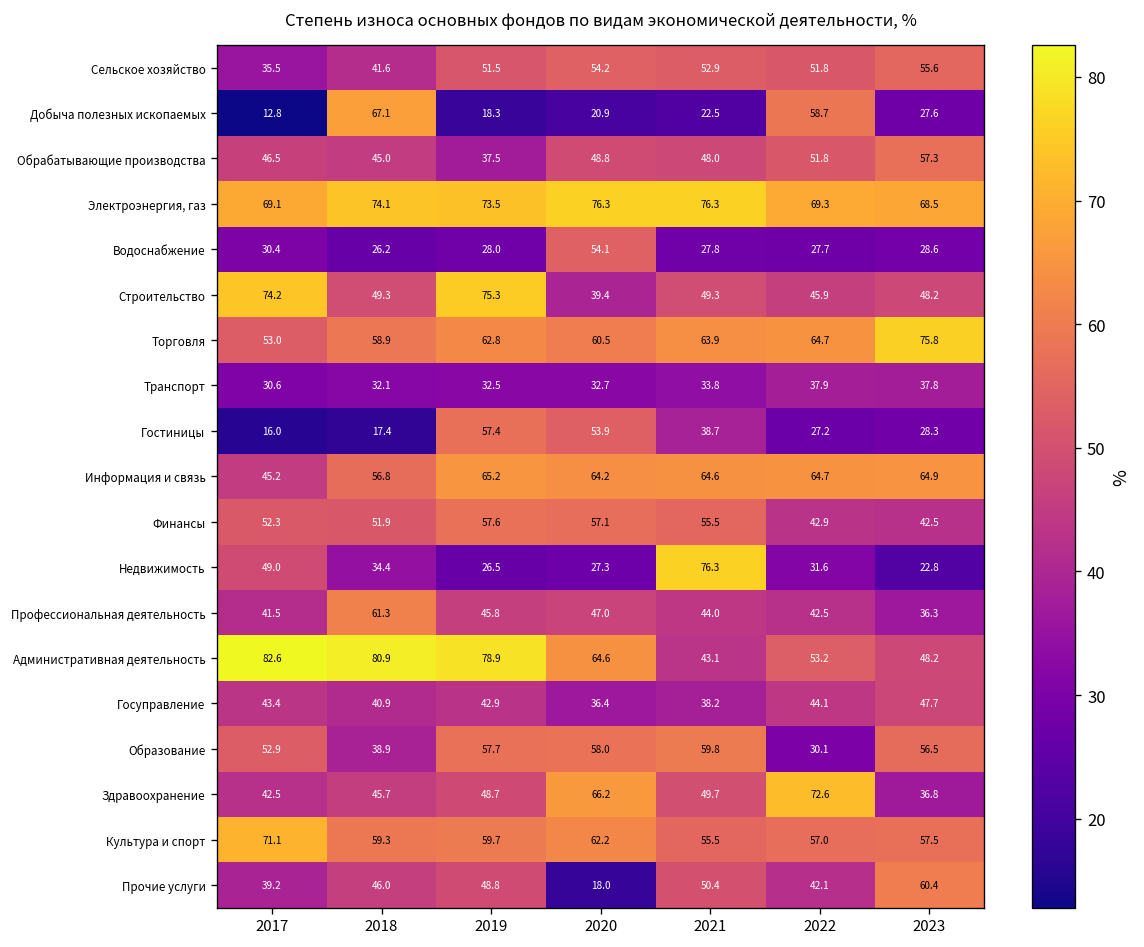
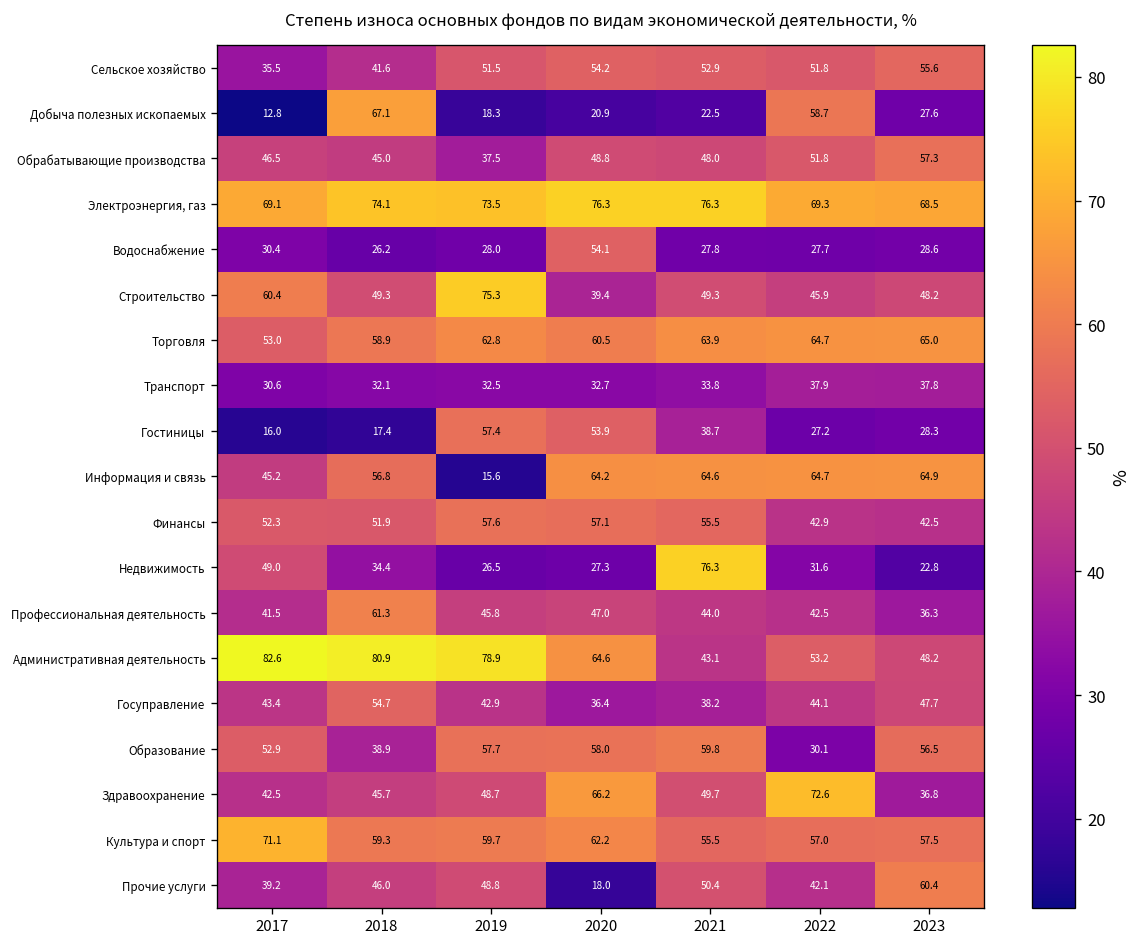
  {
    "Сельское хозяйство": {
      "2017": 35.5,
      "2018": 41.6,
      "2019": 51.5,
      "2020": 54.2,
      "2021": 52.9,
      "2022": 51.8,
      "2023": 55.6
    },
    "Добыча полезных ископаемых": {
      "2017": 12.8,
      "2018": 67.1,
      "2019": 18.3,
      "2020": 20.9,
      "2021": 22.5,
      "2022": 58.7,
      "2023": 27.6
    },
    "Обрабатывающие производства": {
      "2017": 46.5,
      "2018": 45.0,
      "2019": 37.5,
      "2020": 48.8,
      "2021": 48.0,
      "2022": 51.8,
      "2023": 57.3
    },
    "Электроэнергия, газ": {
      "2017": 69.1,
      "2018": 74.1,
      "2019": 73.5,
      "2020": 76.3,
      "2021": 76.3,
      "2022": 69.3,
      "2023": 68.5
    },
    "Водоснабжение": {
      "2017": 30.4,
      "2018": 26.2,
      "2019": 28.0,
      "2020": 54.1,
      "2021": 27.8,
      "2022": 27.7,
      "2023": 28.6
    },
    "Строительство": {
-     "2017": 74.2,
+     "2017": 60.4,
      "2018": 49.3,
      "2019": 75.3,
      "2020": 39.4,
      "2021": 49.3,
      "2022": 45.9,
      "2023": 48.2
    },
    "Торговля": {
      "2017": 53.0,
      "2018": 58.9,
      "2019": 62.8,
      "2020": 60.5,
      "2021": 63.9,
      "2022": 64.7,
-     "2023": 75.8
+     "2023": 65.0
    },
    "Транспорт": {
      "2017": 30.6,
      "2018": 32.1,
      "2019": 32.5,
      "2020": 32.7,
      "2021": 33.8,
      "2022": 37.9,
      "2023": 37.8
    },
    "Гостиницы": {
      "2017": 16.0,
      "2018": 17.4,
      "2019": 57.4,
      "2020": 53.9,
      "2021": 38.7,
      "2022": 27.2,
      "2023": 28.3
    },
    "Информация и связь": {
      "2017": 45.2,
      "2018": 56.8,
-     "2019": 65.2,
+     "2019": 15.6,
      "2020": 64.2,
      "2021": 64.6,
      "2022": 64.7,
      "2023": 64.9
    },
    "Финансы": {
      "2017": 52.3,
      "2018": 51.9,
      "2019": 57.6,
      "2020": 57.1,
      "2021": 55.5,
      "2022": 42.9,
      "2023": 42.5
    },
    "Недвижимость": {
      "2017": 49.0,
      "2018": 34.4,
      "2019": 26.5,
      "2020": 27.3,
      "2021": 76.3,
      "2022": 31.6,
      "2023": 22.8
    },
    "Профессиональная деятельность": {
      "2017": 41.5,
      "2018": 61.3,
      "2019": 45.8,
      "2020": 47.0,
      "2021": 44.0,
      "2022": 42.5,
      "2023": 36.3
    },
    "Административная деятельность": {
      "2017": 82.6,
      "2018": 80.9,
      "2019": 78.9,
      "2020": 64.6,
      "2021": 43.1,
      "2022": 53.2,
      "2023": 48.2
    },
    "Госуправление": {
      "2017": 43.4,
-     "2018": 40.9,
+     "2018": 54.7,
      "2019": 42.9,
      "2020": 36.4,
      "2021": 38.2,
      "2022": 44.1,
      "2023": 47.7
    },
    "Образование": {
      "2017": 52.9,
      "2018": 38.9,
      "2019": 57.7,
      "2020": 58.0,
      "2021": 59.8,
      "2022": 30.1,
      "2023": 56.5
    },
    "Здравоохранение": {
      "2017": 42.5,
      "2018": 45.7,
      "2019": 48.7,
      "2020": 66.2,
      "2021": 49.7,
      "2022": 72.6,
      "2023": 36.8
    },
    "Культура и спорт": {
      "2017": 71.1,
      "2018": 59.3,
      "2019": 59.7,
      "2020": 62.2,
      "2021": 55.5,
      "2022": 57.0,
      "2023": 57.5
    },
    "Прочие услуги": {
      "2017": 39.2,
      "2018": 46.0,
      "2019": 48.8,
      "2020": 18.0,
      "2021": 50.4,
      "2022": 42.1,
      "2023": 60.4
    }
  }
